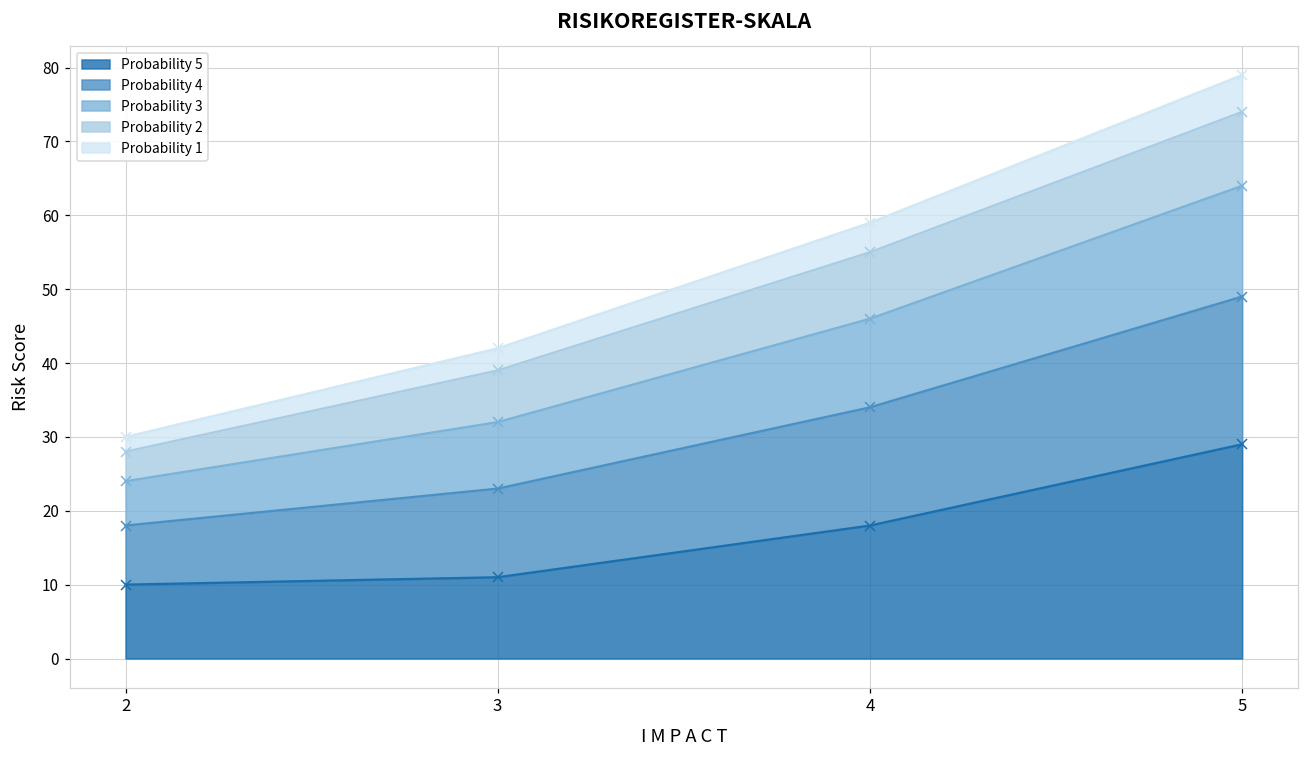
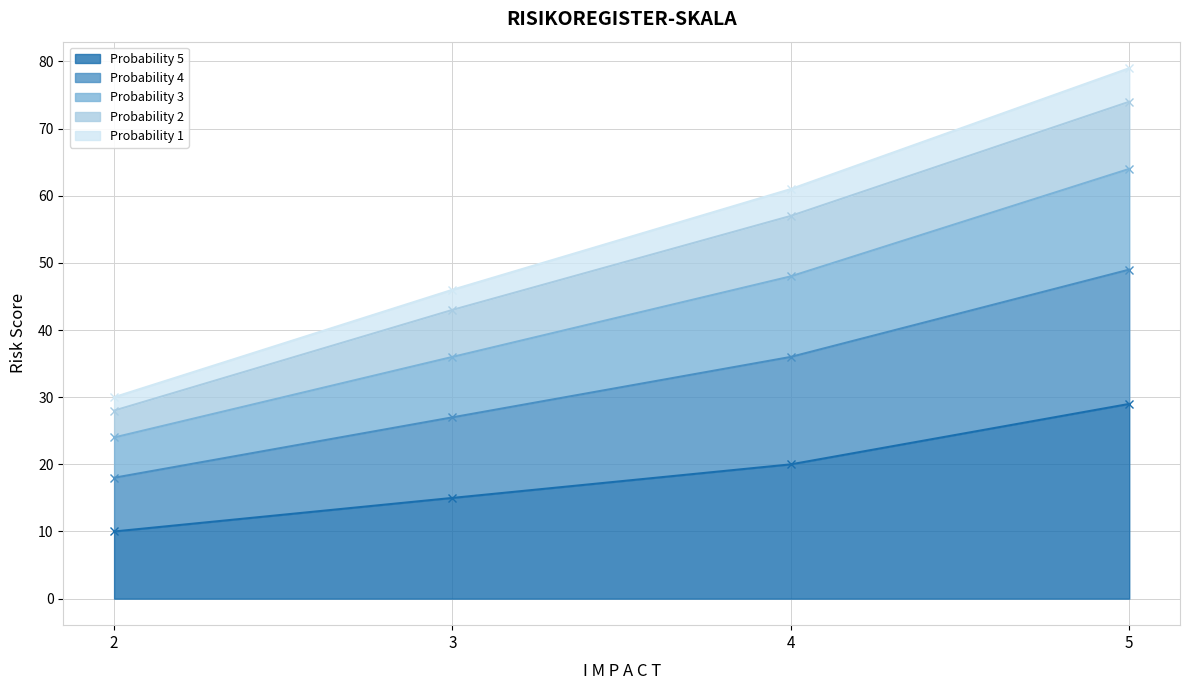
  {
    "Probability 5": {
      "2": 10,
-     "3": 11,
-     "4": 18,
+     "3": 15,
+     "4": 20,
      "5": 29
    },
    "Probability 4": {
      "2": 8,
      "3": 12,
      "4": 16,
      "5": 20
    }
  }
